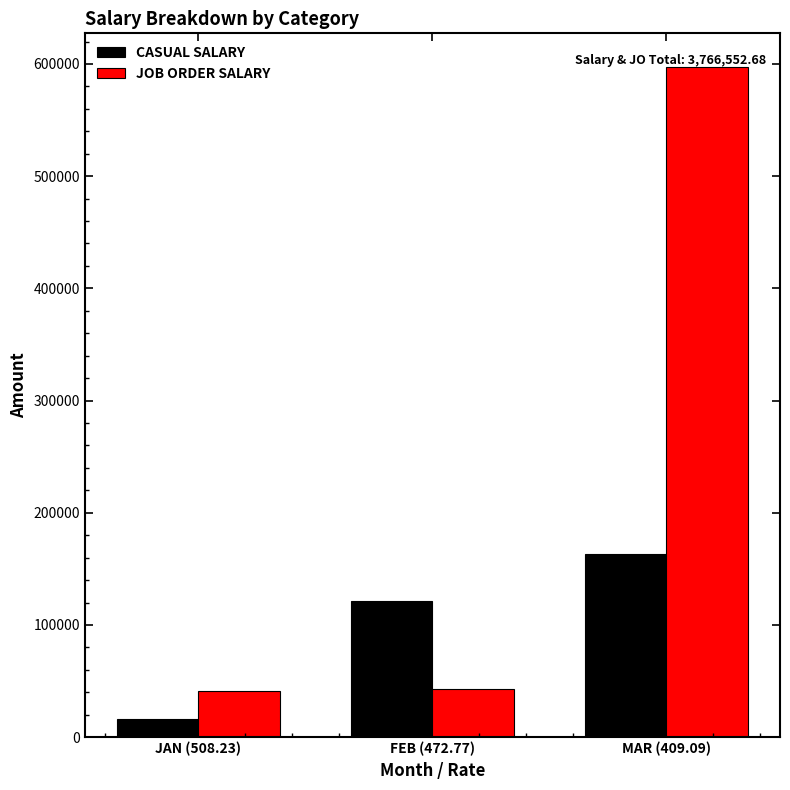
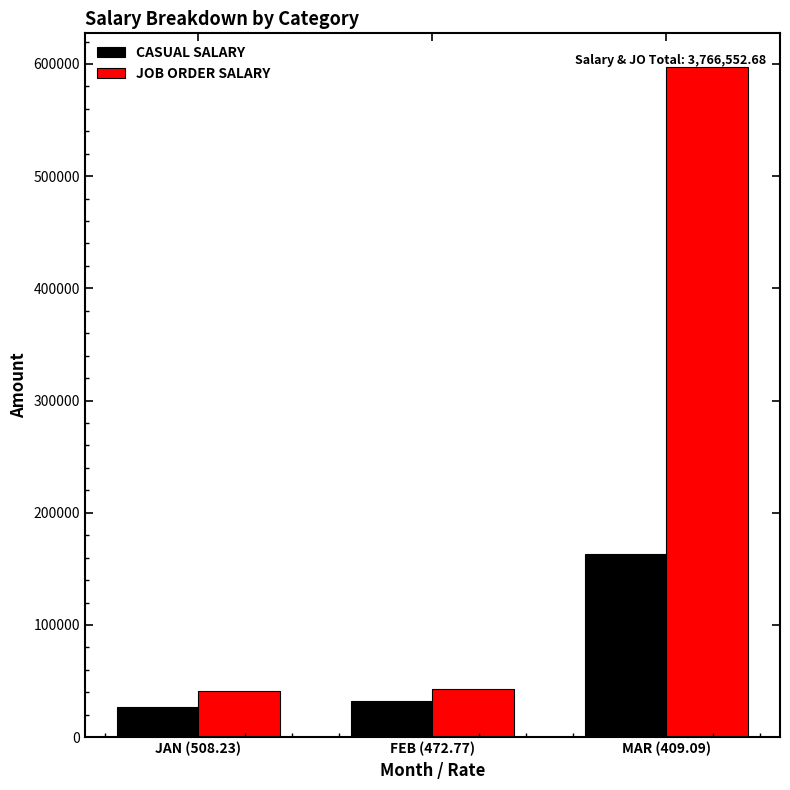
  {
    "CASUAL SALARY": {
-     "JAN (508.23)": 16000,
-     "FEB (472.77)": 121000,
+     "JAN (508.23)": 27000,
+     "FEB (472.77)": 32000,
      "MAR (409.09)": 163000
    },
    "JOB ORDER SALARY": {
      "JAN (508.23)": 41000,
      "FEB (472.77)": 43000
    }
  }
